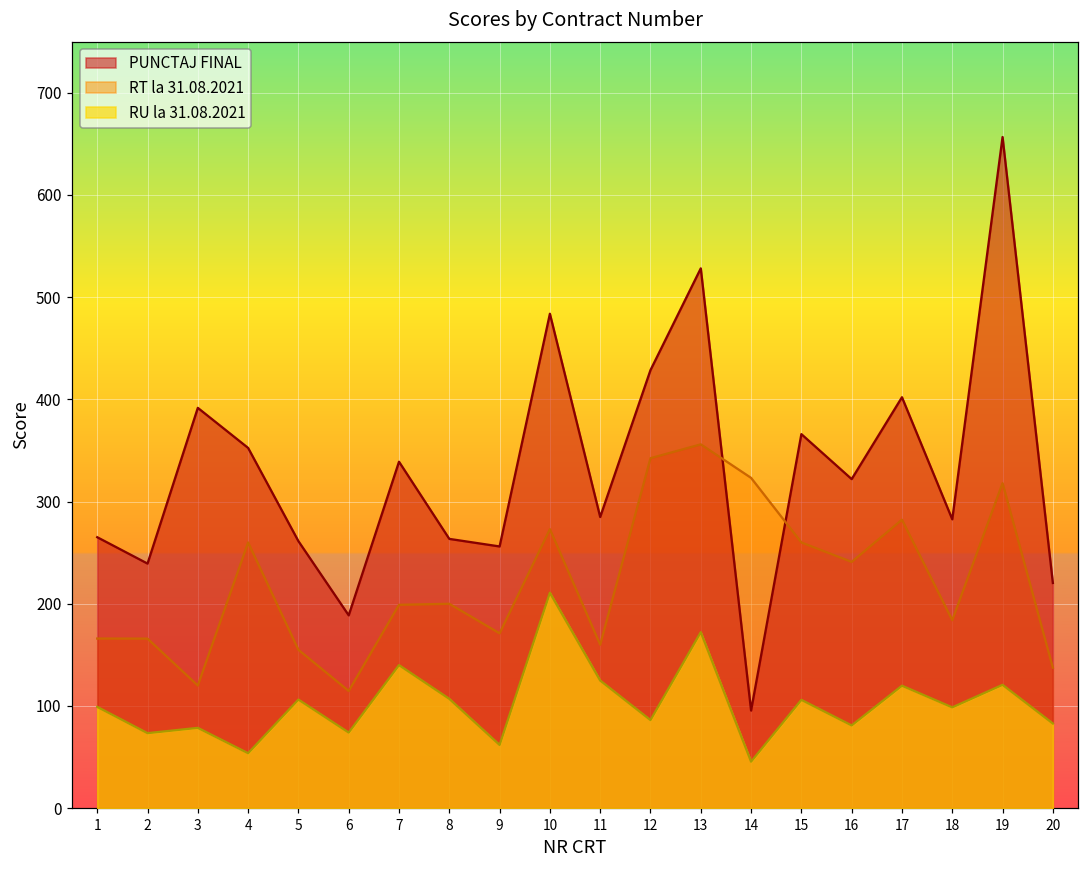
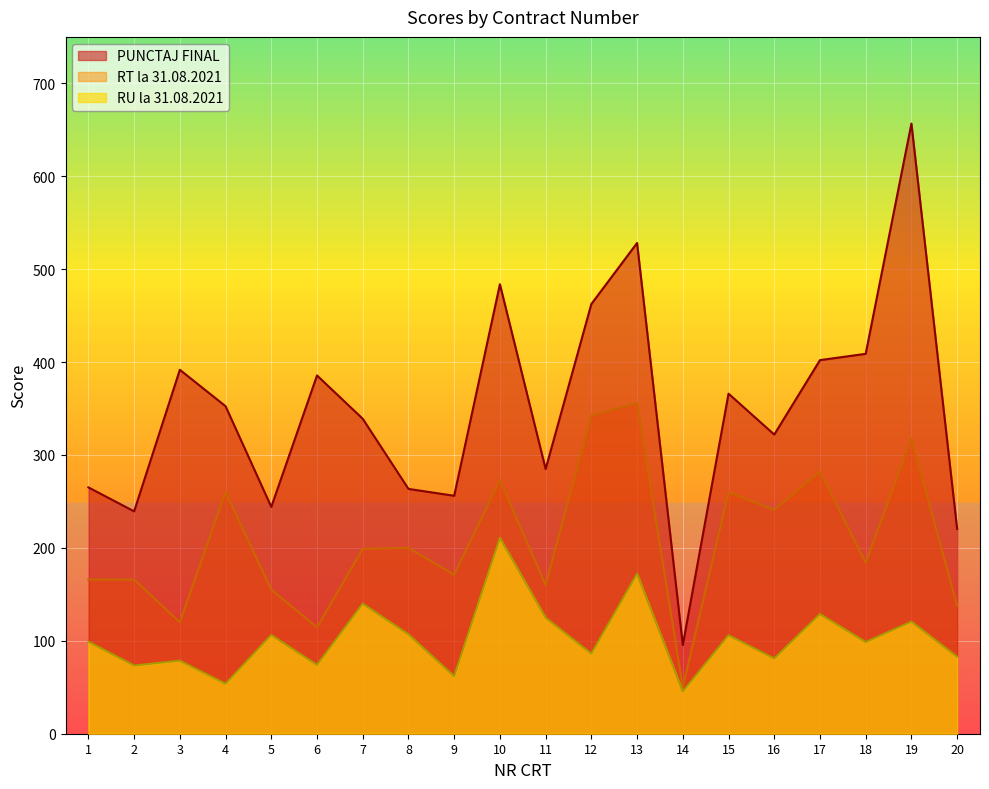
  {
    "PUNCTAJ FINAL": {
      "1": 270,
      "2": 240,
      "3": 390,
      "4": 350,
-     "5": 260,
-     "6": 190,
+     "5": 240,
+     "6": 390,
      "7": 340,
      "8": 260,
      "9": 260,
      "10": 480,
      "11": 280,
-     "12": 430,
+     "12": 460,
      "13": 530,
      "14": 100,
      "15": 370,
      "16": 320,
      "17": 400,
-     "18": 280,
+     "18": 410,
      "19": 660,
      "20": 220
    },
    "RT la 31.08.2021": {
      "1": 170,
      "2": 170,
      "3": 120,
      "4": 260,
      "5": 160,
      "6": 110,
      "7": 200,
      "8": 200,
      "9": 170,
      "10": 270,
      "11": 160,
      "12": 340,
      "13": 360,
-     "14": 320,
+     "14": 50,
      "15": 260,
      "16": 240,
      "17": 280,
      "18": 180,
      "19": 320,
      "20": 140
    },
    "RU la 31.08.2021": {
      "1": 100,
      "2": 70,
      "3": 80,
      "4": 50,
      "5": 110,
      "6": 70,
      "7": 140,
      "8": 110,
      "9": 60,
      "10": 210,
      "11": 120,
      "12": 90,
      "13": 170,
      "14": 50,
      "15": 110,
      "16": 80,
-     "17": 120,
+     "17": 130,
      "18": 100,
      "19": 120,
      "20": 80
    }
  }
